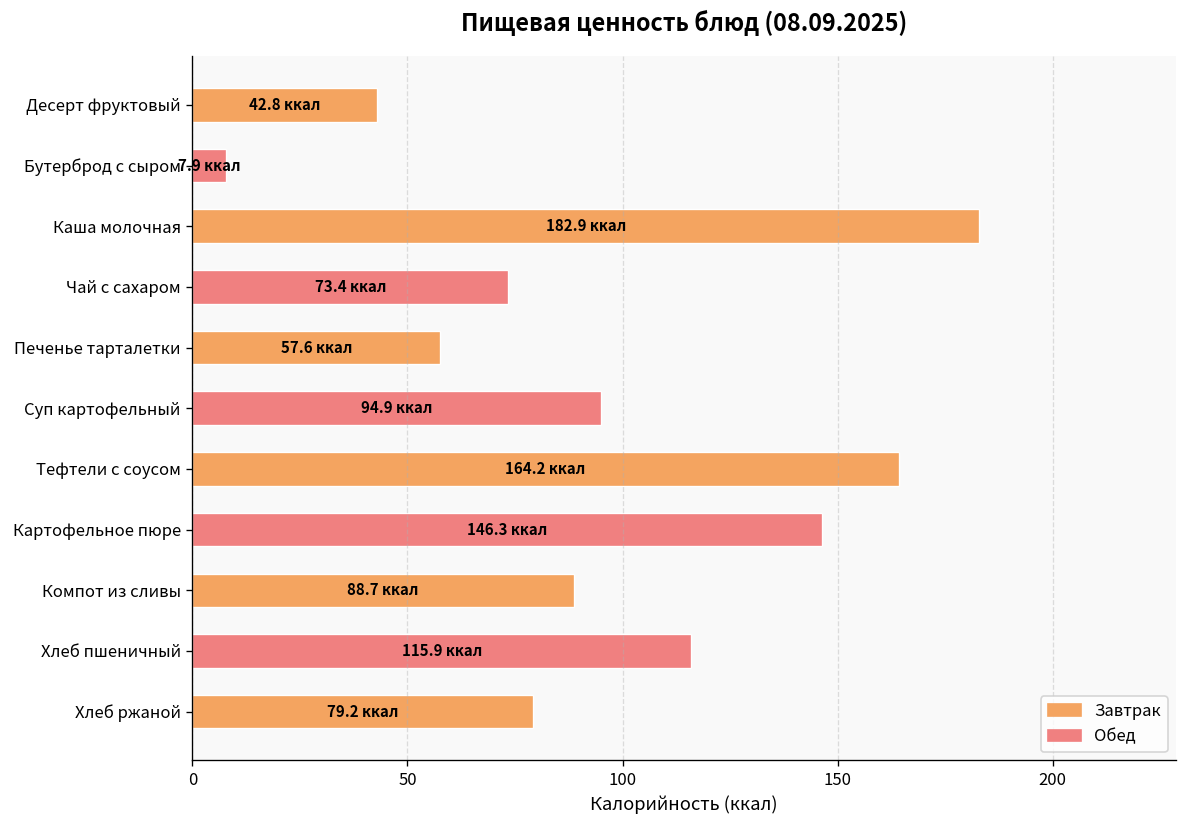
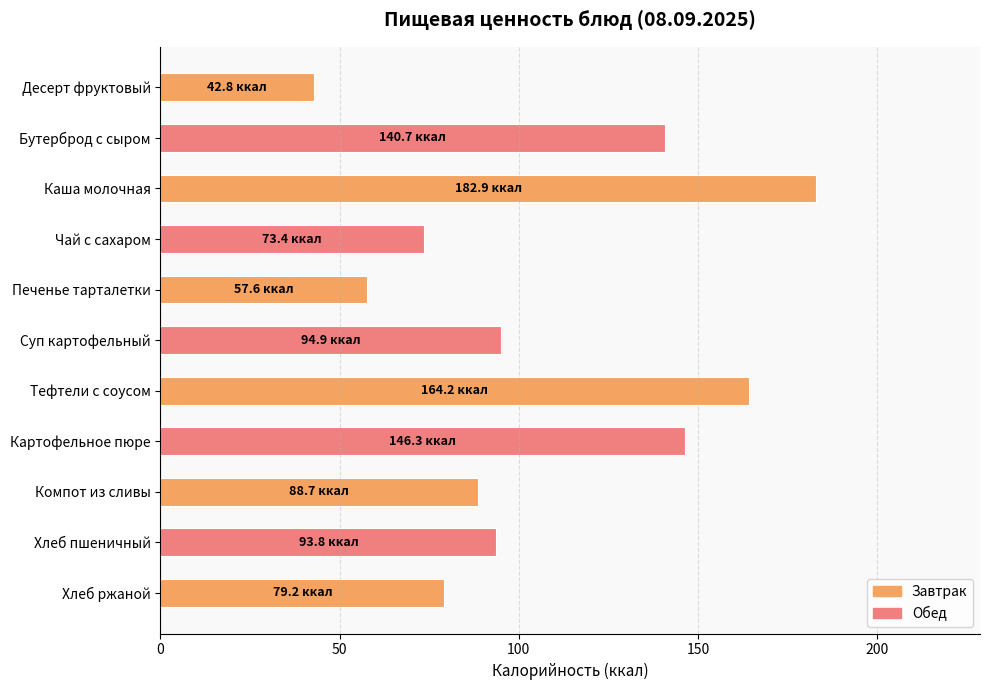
  {
    "Десерт фруктовый": 42.8,
-   "Бутерброд с сыром": 7.9,
+   "Бутерброд с сыром": 140.7,
    "Каша молочная": 182.9,
    "Чай с сахаром": 73.4,
    "Печенье тарталетки": 57.6,
    "Суп картофельный": 94.9,
    "Тефтели с соусом": 164.2,
    "Картофельное пюре": 146.3,
    "Компот из сливы": 88.7,
-   "Хлеб пшеничный": 115.9,
+   "Хлеб пшеничный": 93.8,
    "Хлеб ржаной": 79.2
  }
